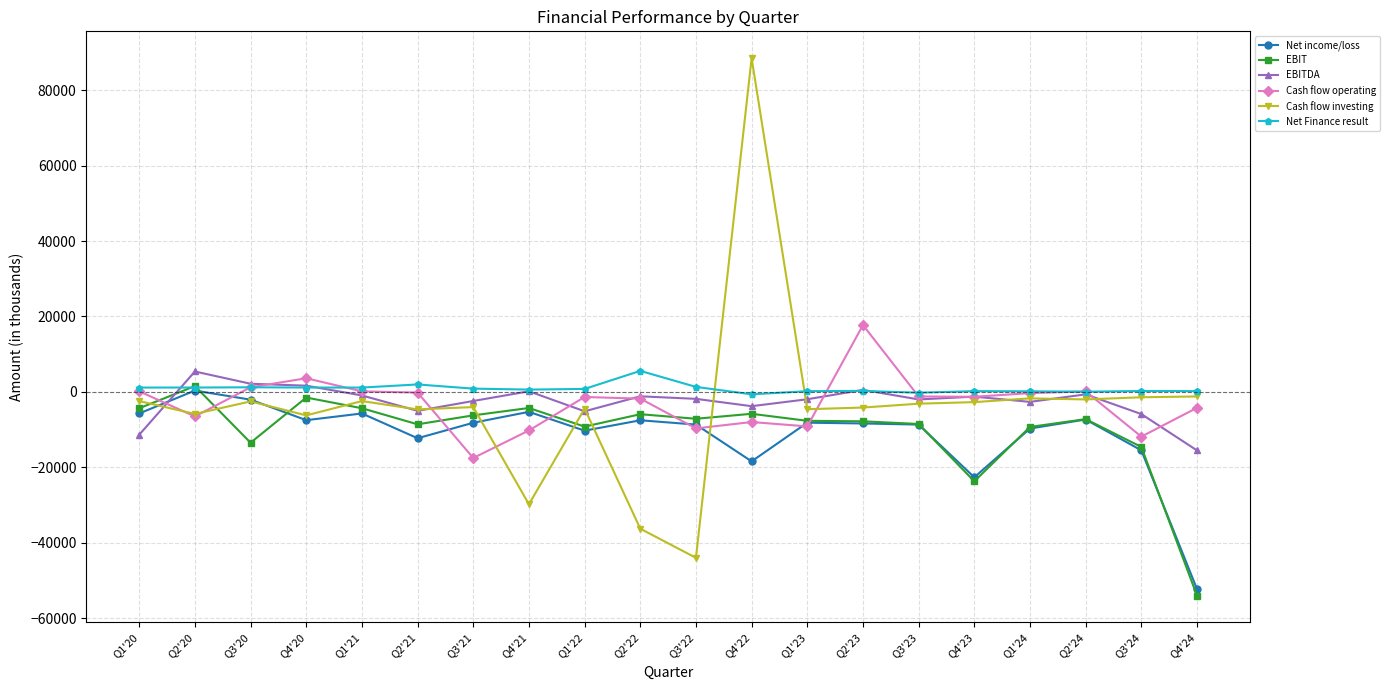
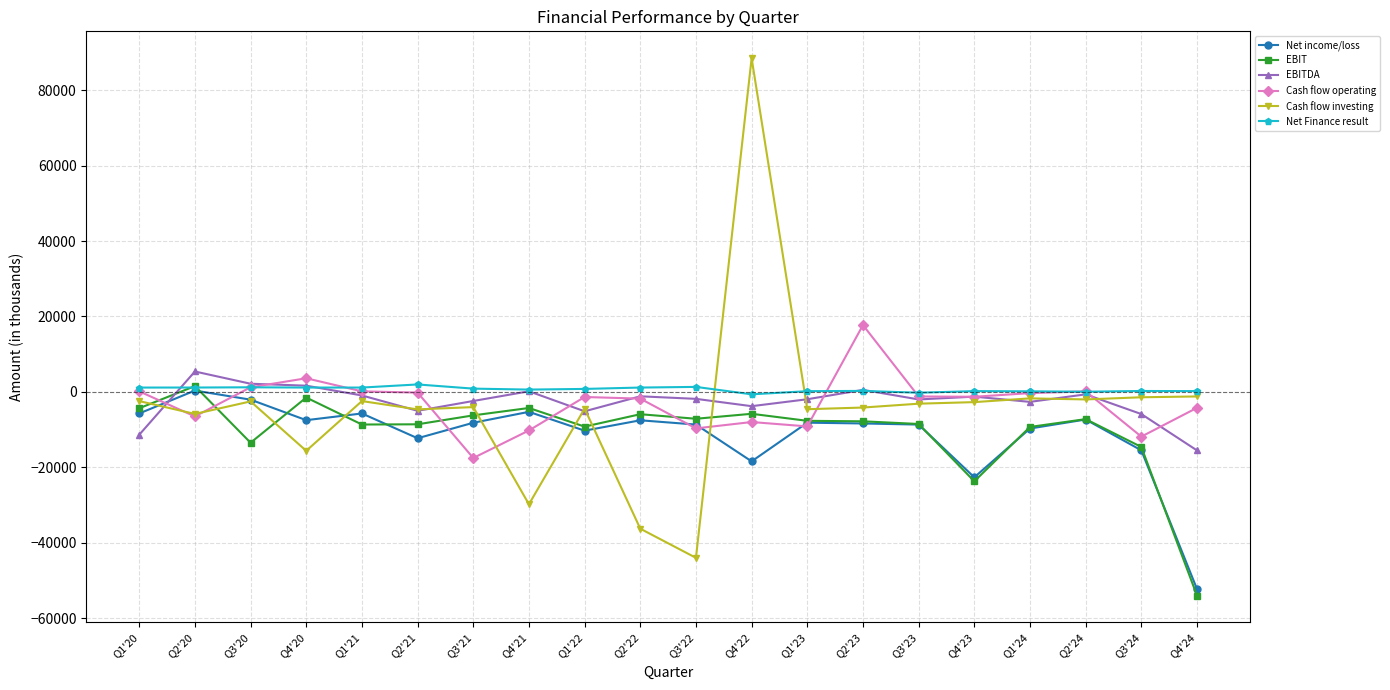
  {
    "Net income/loss": {
      "Q1'20": -6000,
      "Q2'20": 0,
      "Q4'20": -8000,
      "Q1'21": -6000,
      "Q2'21": -12000,
      "Q3'21": -8000,
      "Q4'21": -5000,
      "Q1'22": -10000,
      "Q2'22": -8000,
      "Q3'22": -9000,
      "Q4'22": -18000,
      "Q4'23": -23000,
      "Q3'24": -16000,
      "Q4'24": -52000
    },
    "EBIT": {
      "Q1'20": -4000,
      "Q3'20": -13000,
      "Q4'20": -2000,
-     "Q1'21": -4000,
+     "Q1'21": -9000,
      "Q2'21": -9000,
      "Q3'21": -6000,
      "Q4'21": -4000,
      "Q1'22": -9000,
      "Q2'22": -6000,
      "Q3'22": -7000,
      "Q4'22": -6000,
      "Q4'23": -24000,
      "Q3'24": -15000,
      "Q4'24": -54000
    },
    "EBITDA": {
      "Q1'20": -11000,
      "Q2'20": 5000,
      "Q3'20": 2000,
      "Q1'21": -1000,
      "Q3'21": -2000,
      "Q1'22": -5000,
      "Q3'22": -2000,
      "Q4'22": -4000,
      "Q1'23": -2000,
      "Q3'23": -2000,
      "Q1'24": -3000,
      "Q2'24": -1000,
      "Q3'24": -6000,
      "Q4'24": -16000
    },
    "Cash flow operating": {
      "Q1'20": 0,
      "Q4'20": 4000,
      "Q1'21": 0,
      "Q2'21": 0,
      "Q3'21": -18000,
      "Q4'21": -10000,
      "Q1'22": -1000,
      "Q3'22": -10000,
      "Q4'22": -8000,
      "Q1'23": -9000,
      "Q2'23": 18000,
      "Q3'23": -1000,
      "Q3'24": -12000,
      "Q4'24": -4000
    },
    "Cash flow investing": {
      "Q1'20": -2000,
-     "Q4'20": -6000,
+     "Q4'20": -16000,
      "Q1'21": -2000,
      "Q3'21": -4000,
      "Q4'21": -30000,
      "Q1'22": -4000,
      "Q2'22": -36000,
      "Q3'22": -44000,
      "Q4'22": 88000,
      "Q1'23": -5000,
      "Q2'23": -4000,
      "Q3'23": -3000,
      "Q4'23": -3000,
      "Q1'24": -2000,
      "Q2'24": -2000,
      "Q3'24": -1000,
      "Q4'24": -1000
    },
    "Net Finance result": {
      "Q1'20": 1000,
      "Q1'21": 1000,
      "Q2'21": 2000,
      "Q3'21": 1000,
      "Q1'22": 1000,
-     "Q2'22": 6000,
+     "Q2'22": 1000,
      "Q3'22": 1000,
      "Q4'22": -1000,
      "Q1'23": 0,
      "Q3'23": 0,
      "Q4'23": 0,
      "Q3'24": 0,
      "Q4'24": 0
    }
  }
